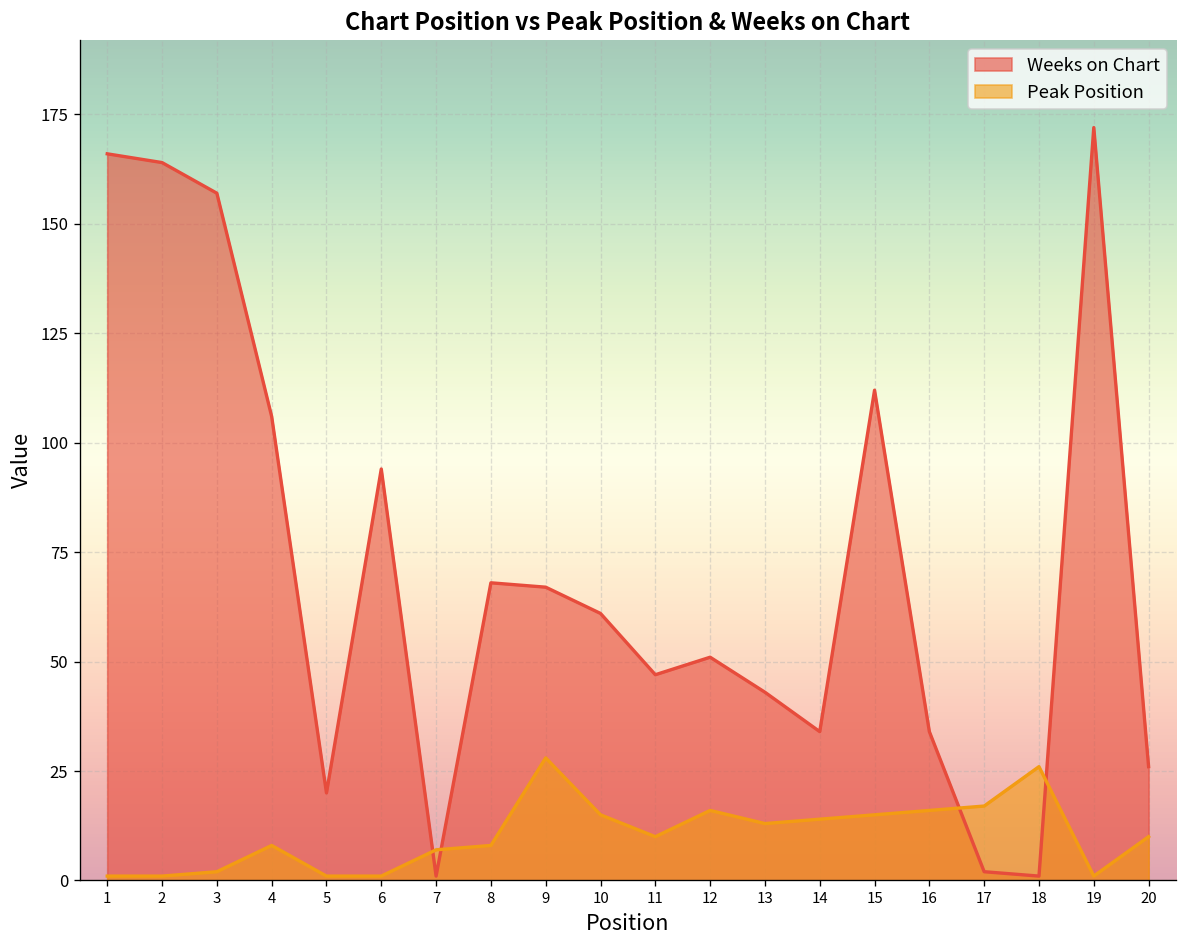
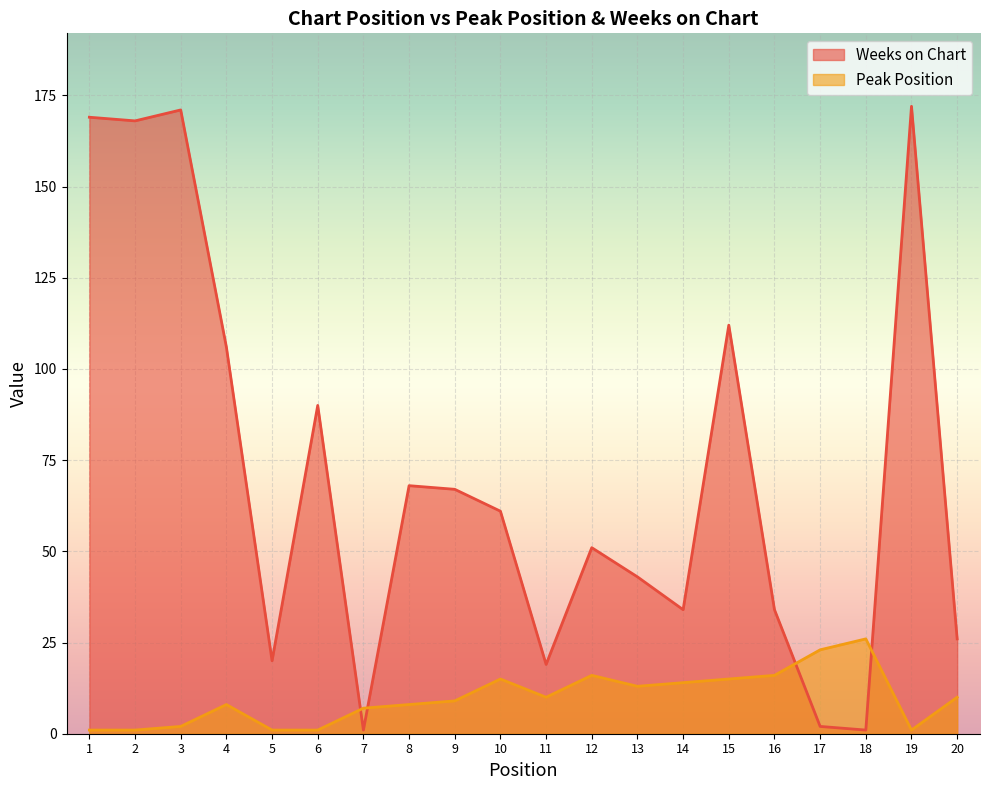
  {
    "Weeks on Chart": {
-     "1": 166,
-     "2": 164,
-     "3": 157,
+     "1": 169,
+     "2": 168,
+     "3": 171,
      "4": 106,
      "5": 20,
-     "6": 94,
+     "6": 90,
      "7": 1,
      "8": 68,
      "9": 67,
      "10": 61,
-     "11": 47,
+     "11": 19,
      "12": 51,
      "13": 43,
      "14": 34,
      "15": 112,
      "16": 34,
      "17": 2,
      "18": 1,
      "19": 172,
      "20": 26
    },
    "Peak Position": {
      "1": 1,
      "2": 1,
      "3": 2,
      "4": 8,
      "5": 1,
      "6": 1,
      "7": 7,
      "8": 8,
-     "9": 28,
+     "9": 9,
      "10": 15,
      "11": 10,
      "12": 16,
      "13": 13,
      "14": 14,
      "15": 15,
      "16": 16,
-     "17": 17,
+     "17": 23,
      "18": 26,
      "19": 1,
      "20": 10
    }
  }
